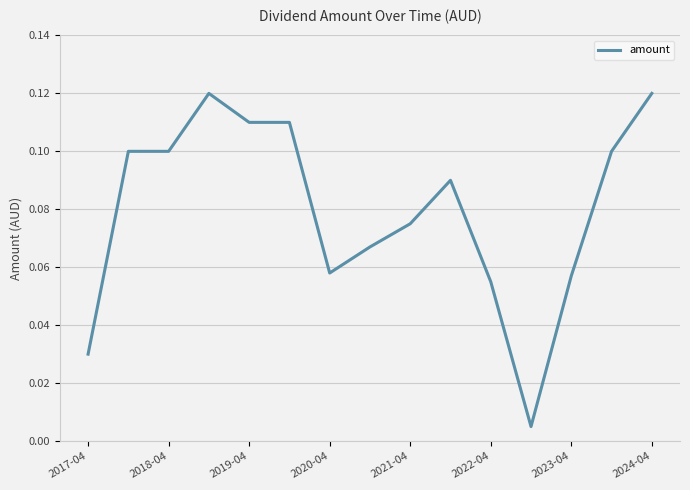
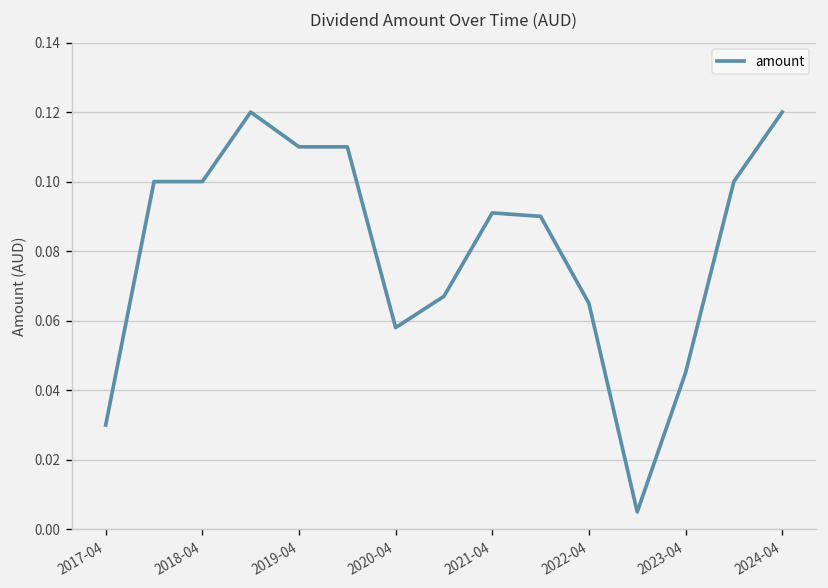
  {
    "2017-04": 0.030,
    "2018-04": 0.100,
    "2019-04": 0.110,
    "2020-04": 0.058,
-   "2021-04": 0.075,
-   "2022-04": 0.055,
-   "2023-04": 0.057,
+   "2021-04": 0.091,
+   "2022-04": 0.065,
+   "2023-04": 0.045,
    "2024-04": 0.120
  }
